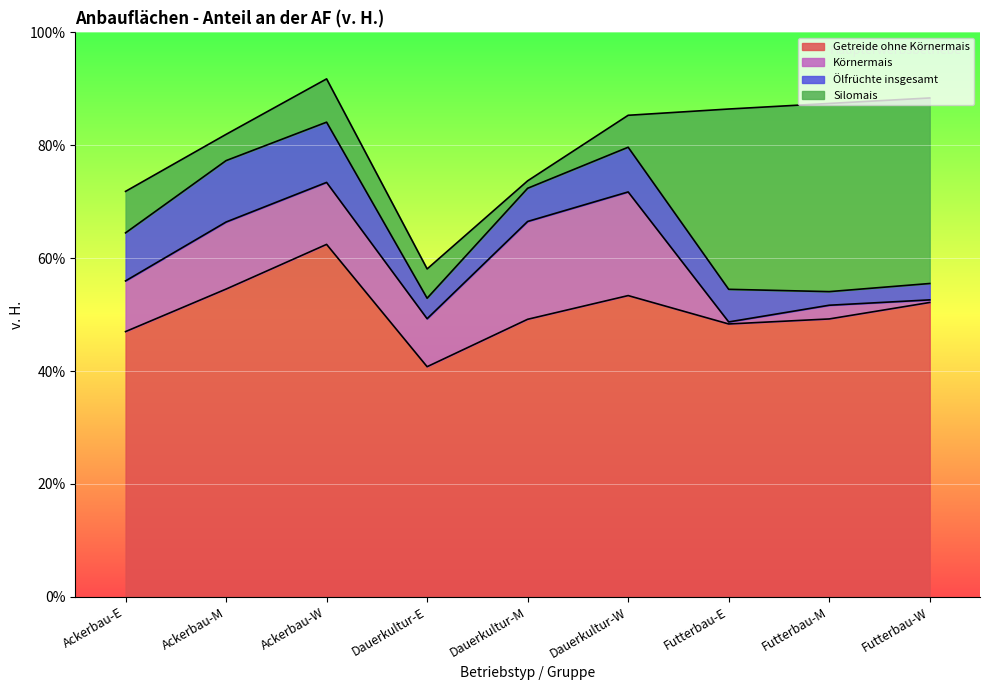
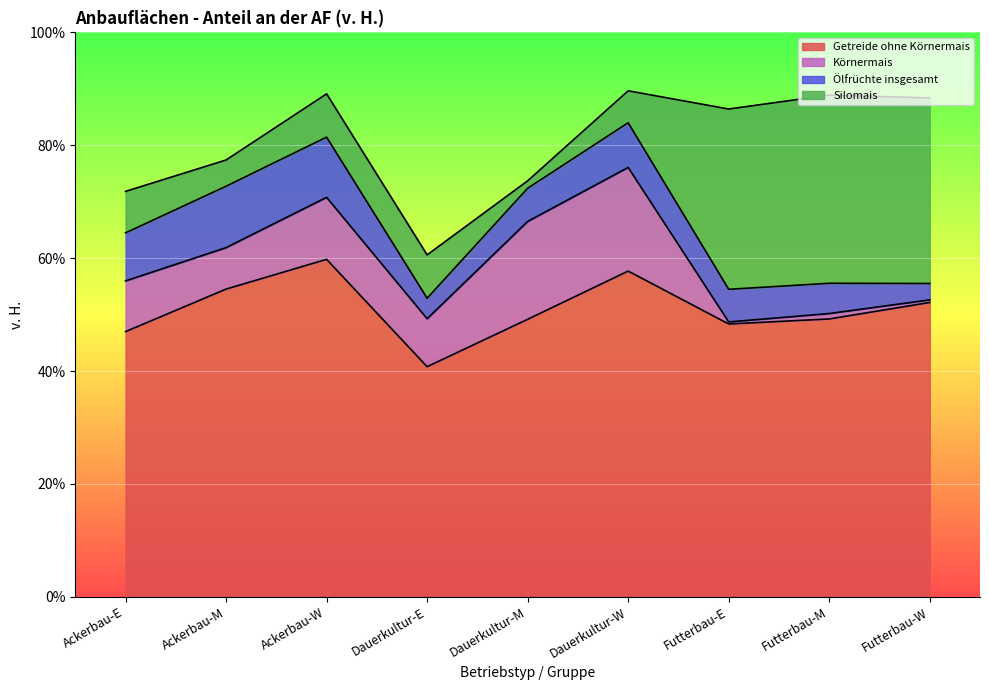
  {
    "Getreide ohne Körnermais": {
      "Ackerbau-E": "47%",
      "Ackerbau-M": "55%",
-     "Ackerbau-W": "62%",
+     "Ackerbau-W": "60%",
      "Dauerkultur-E": "41%",
      "Dauerkultur-M": "49%",
-     "Dauerkultur-W": "53%",
+     "Dauerkultur-W": "58%",
      "Futterbau-M": "49%",
      "Futterbau-W": "52%"
    },
    "Körnermais": {
      "Ackerbau-E": "9%",
-     "Ackerbau-M": "12%",
+     "Ackerbau-M": "7%",
      "Ackerbau-W": "11%",
      "Dauerkultur-E": "9%",
      "Dauerkultur-M": "17%",
      "Dauerkultur-W": "18%",
-     "Futterbau-M": "2%",
+     "Futterbau-M": "1%",
      "Futterbau-W": "0%"
    },
    "Ölfrüchte insgesamt": {
      "Ackerbau-E": "9%",
      "Ackerbau-M": "11%",
      "Ackerbau-W": "11%",
      "Dauerkultur-E": "4%",
      "Dauerkultur-M": "6%",
      "Dauerkultur-W": "8%",
      "Futterbau-E": "6%",
-     "Futterbau-M": "2%",
+     "Futterbau-M": "5%",
      "Futterbau-W": "3%"
    },
    "Silomais": {
      "Ackerbau-E": "7%",
      "Ackerbau-M": "5%",
      "Ackerbau-W": "8%",
-     "Dauerkultur-E": "5%",
+     "Dauerkultur-E": "8%",
      "Dauerkultur-M": "1%",
      "Dauerkultur-W": "6%",
      "Futterbau-E": "32%"
    }
  }
